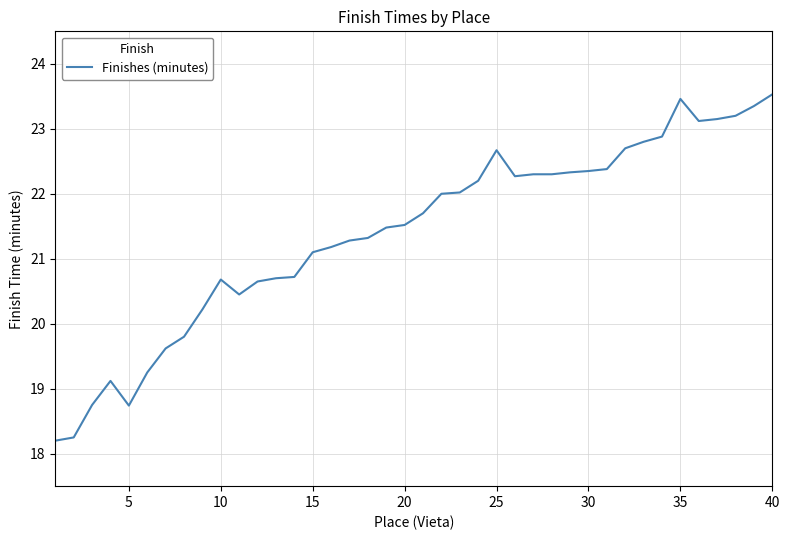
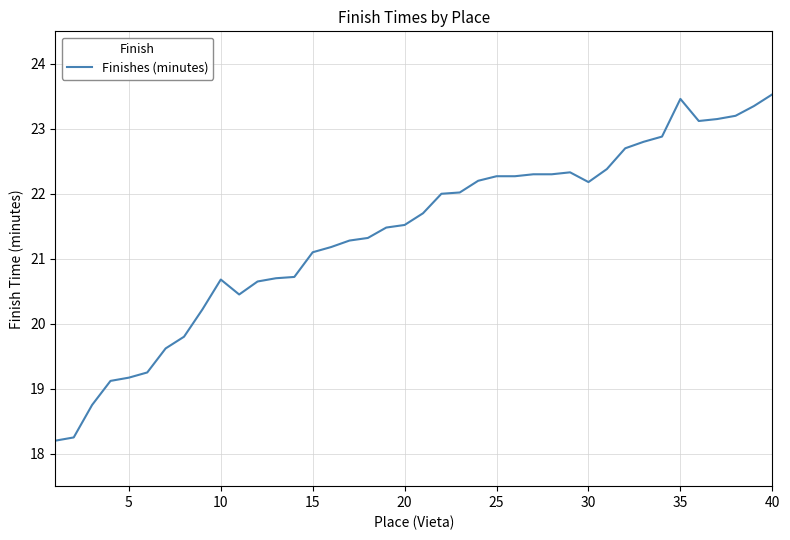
  {
-   "5": 18.7,
+   "5": 19.2,
    "10": 20.7,
    "15": 21.1,
    "20": 21.5,
-   "25": 22.7,
-   "30": 22.4,
+   "25": 22.3,
+   "30": 22.2,
    "35": 23.5,
    "40": 23.5
  }
